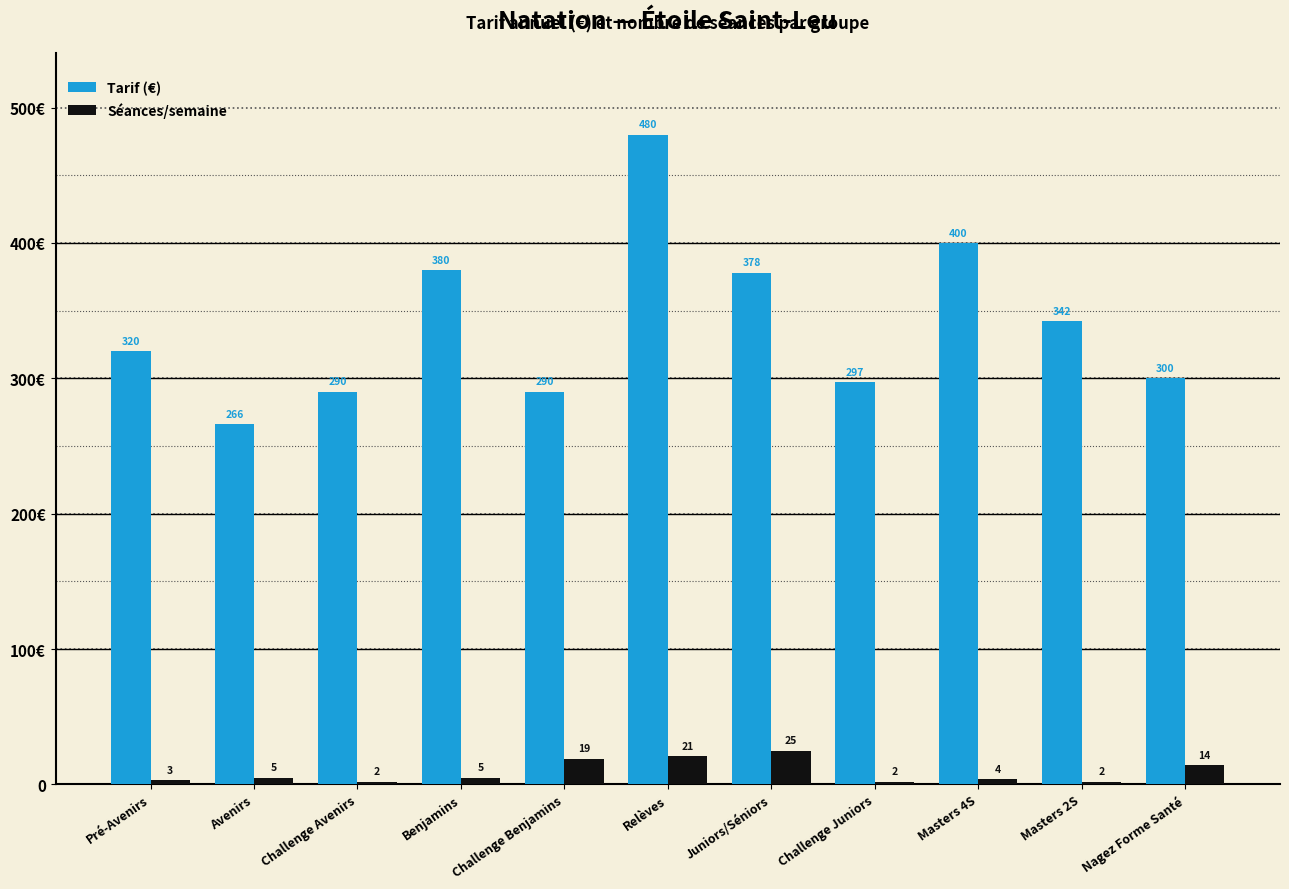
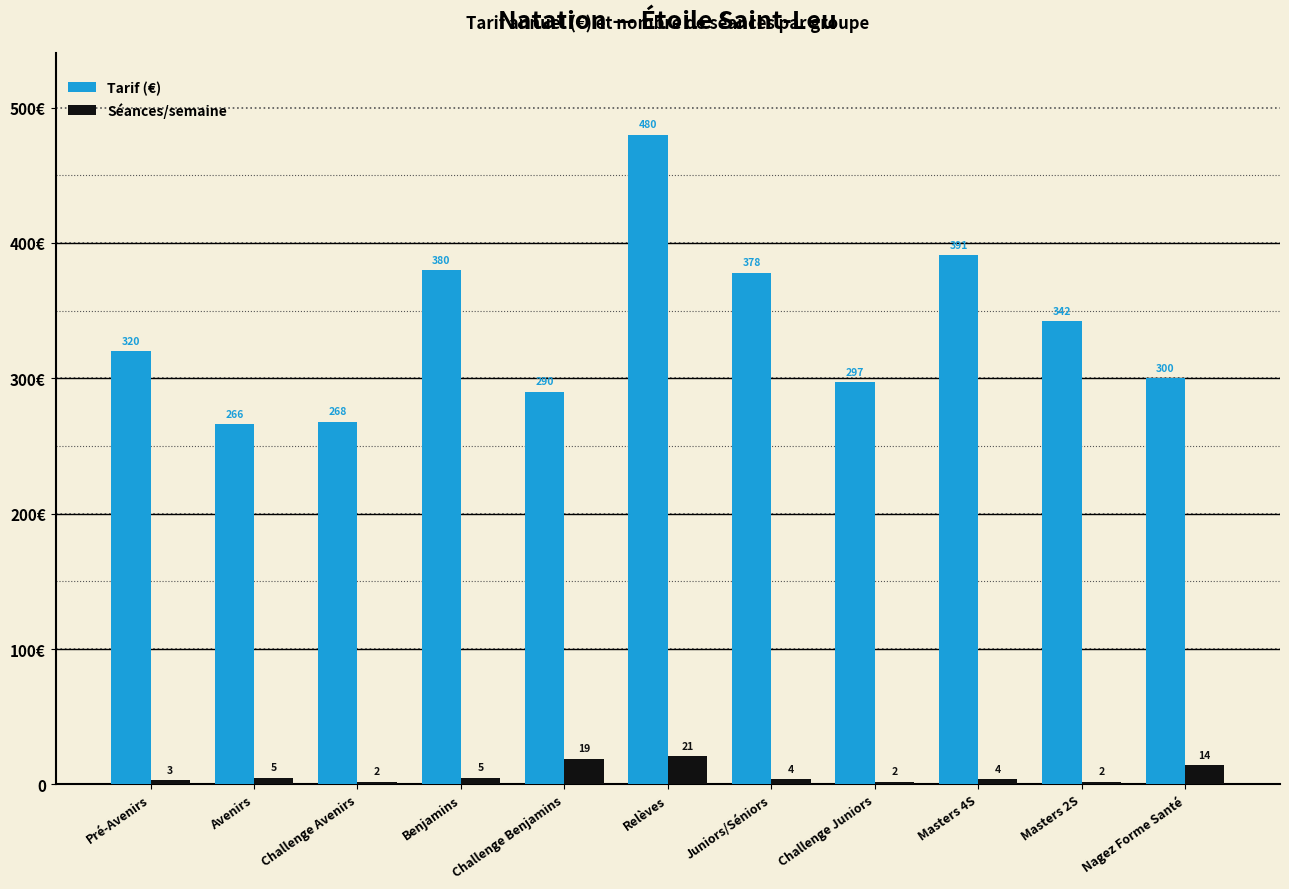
  {
    "Tarif (€)": {
      "Pré-Avenirs": 320,
      "Avenirs": 266,
-     "Challenge Avenirs": 290,
+     "Challenge Avenirs": 268,
      "Benjamins": 380,
      "Challenge Benjamins": 290,
      "Relèves": 480,
      "Juniors/Séniors": 378,
      "Challenge Juniors": 297,
-     "Masters 4S": 400,
+     "Masters 4S": 391,
      "Masters 2S": 342,
      "Nagez Forme Santé": 300
    },
    "Séances/semaine": {
      "Pré-Avenirs": 3,
      "Avenirs": 5,
      "Challenge Avenirs": 2,
      "Benjamins": 5,
      "Challenge Benjamins": 19,
      "Relèves": 21,
-     "Juniors/Séniors": 25,
+     "Juniors/Séniors": 4,
      "Challenge Juniors": 2,
      "Masters 4S": 4,
      "Masters 2S": 2,
      "Nagez Forme Santé": 14
    }
  }
